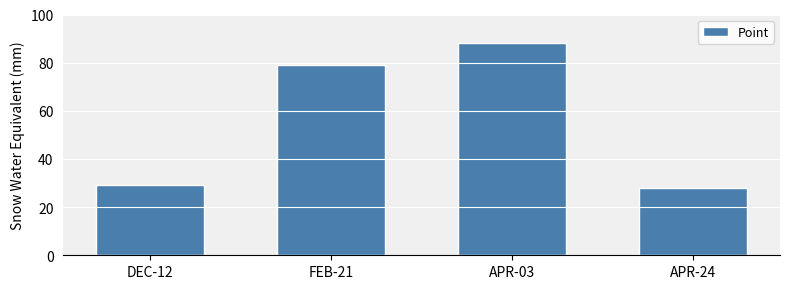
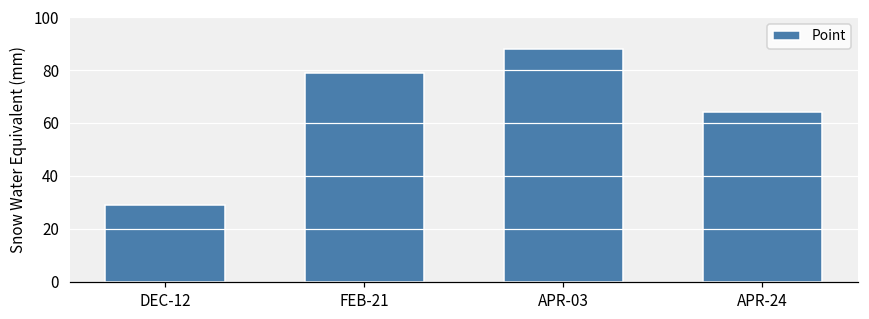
  {
    "DEC-12": 29,
    "FEB-21": 79,
    "APR-03": 88,
-   "APR-24": 28
+   "APR-24": 64
  }
